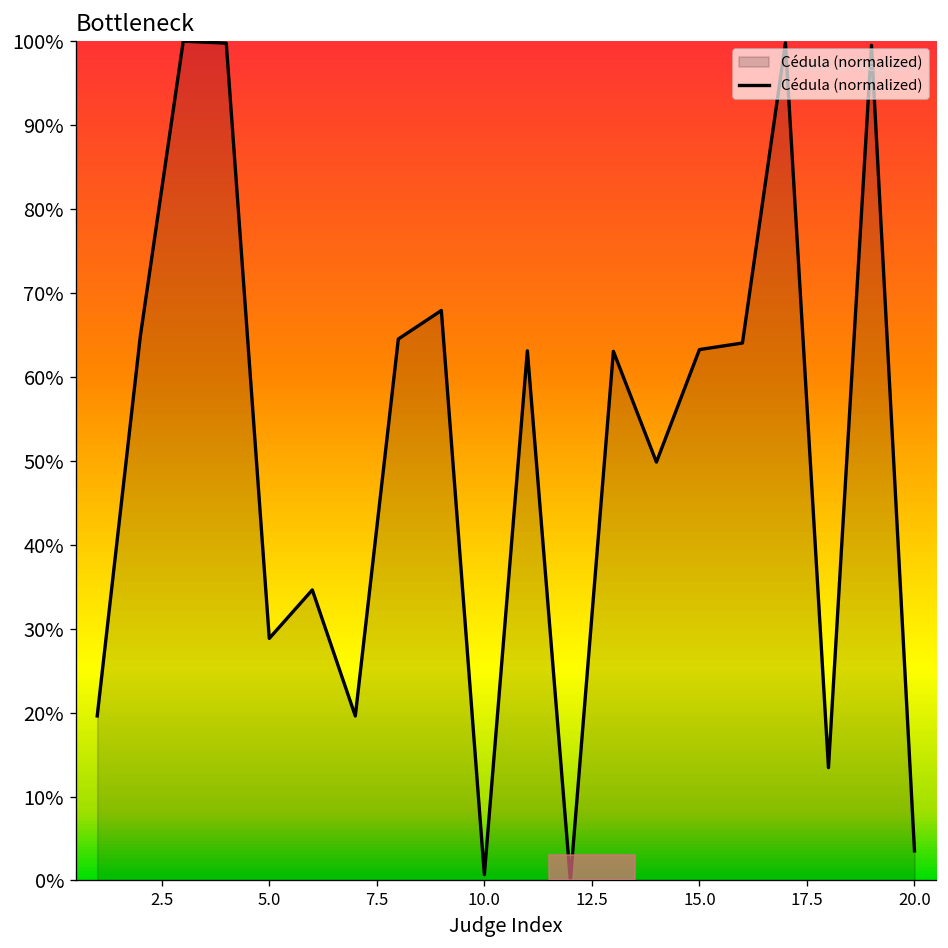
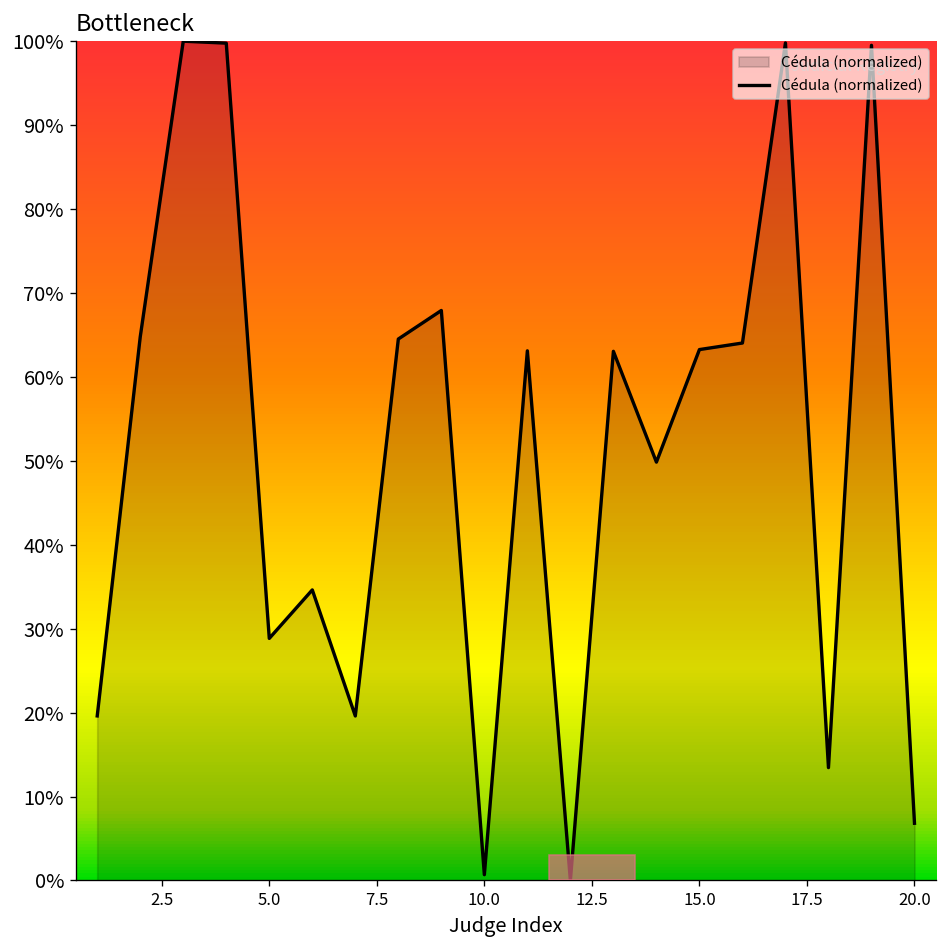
  {
    "5.0": "29%",
    "10.0": "1%",
    "15.0": "63%",
-   "20.0": "4%"
+   "20.0": "7%"
  }
